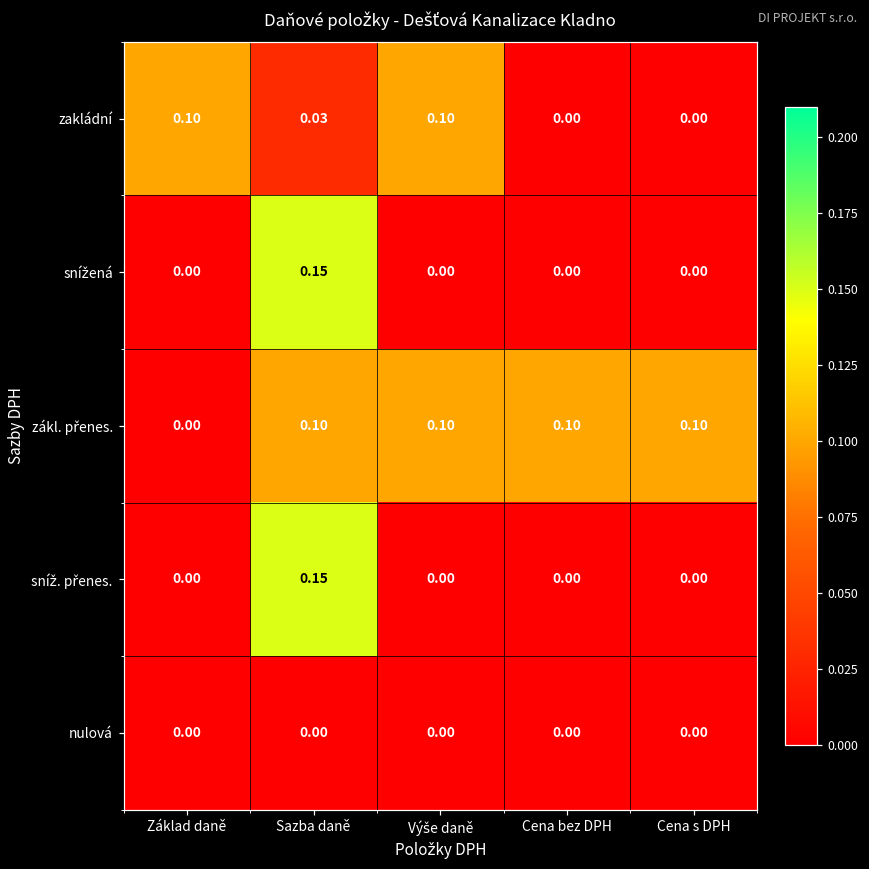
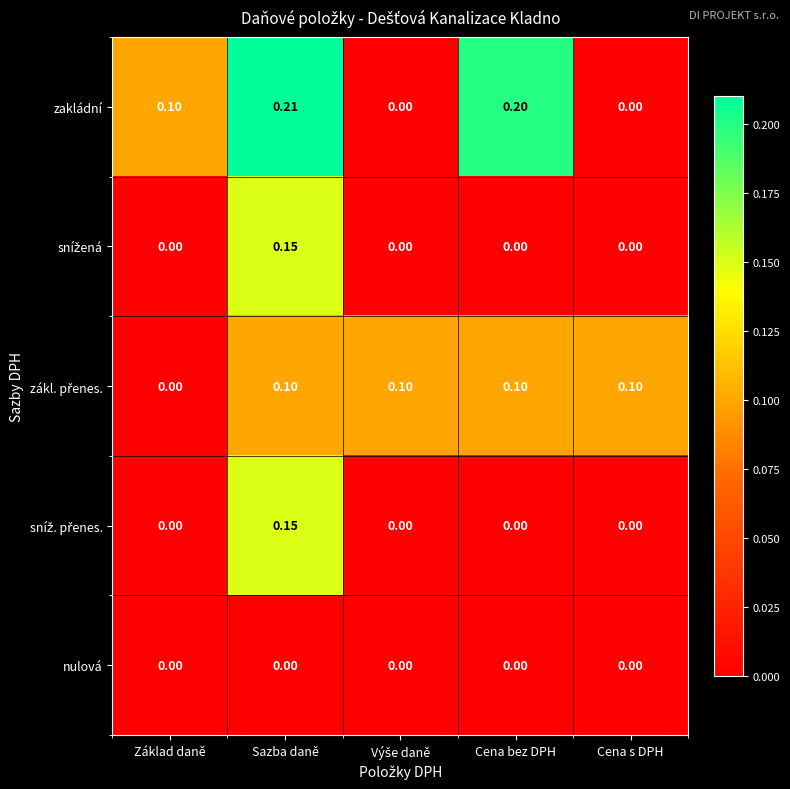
  {
    "zakládní": {
      "Základ daně": 0.10,
-     "Sazba daně": 0.03,
-     "Výše daně": 0.10,
-     "Cena bez DPH": 0.00,
+     "Sazba daně": 0.21,
+     "Výše daně": 0.00,
+     "Cena bez DPH": 0.20,
      "Cena s DPH": 0.00
    },
    "snížená": {
      "Základ daně": 0.00,
      "Sazba daně": 0.15,
      "Výše daně": 0.00,
      "Cena bez DPH": 0.00,
      "Cena s DPH": 0.00
    },
    "zákl. přenes.": {
      "Základ daně": 0.00,
      "Sazba daně": 0.10,
      "Výše daně": 0.10,
      "Cena bez DPH": 0.10,
      "Cena s DPH": 0.10
    },
    "sníž. přenes.": {
      "Základ daně": 0.00,
      "Sazba daně": 0.15,
      "Výše daně": 0.00,
      "Cena bez DPH": 0.00,
      "Cena s DPH": 0.00
    },
    "nulová": {
      "Základ daně": 0.00,
      "Sazba daně": 0.00,
      "Výše daně": 0.00,
      "Cena bez DPH": 0.00,
      "Cena s DPH": 0.00
    }
  }
